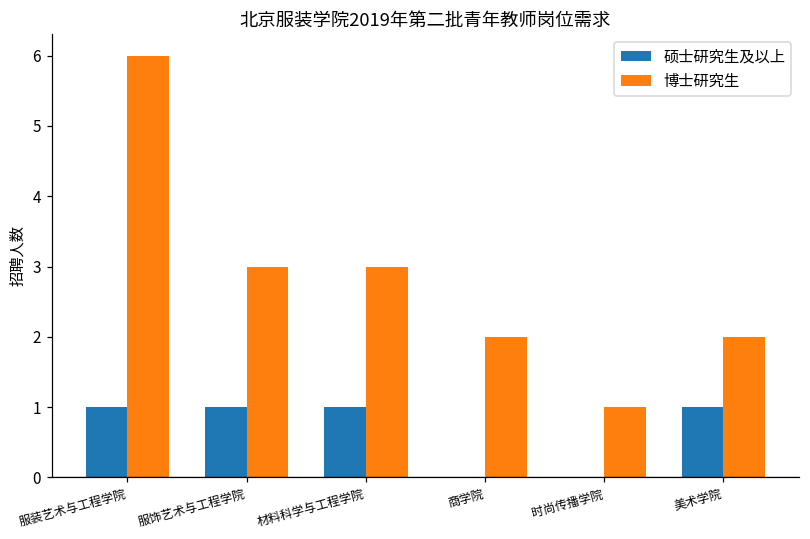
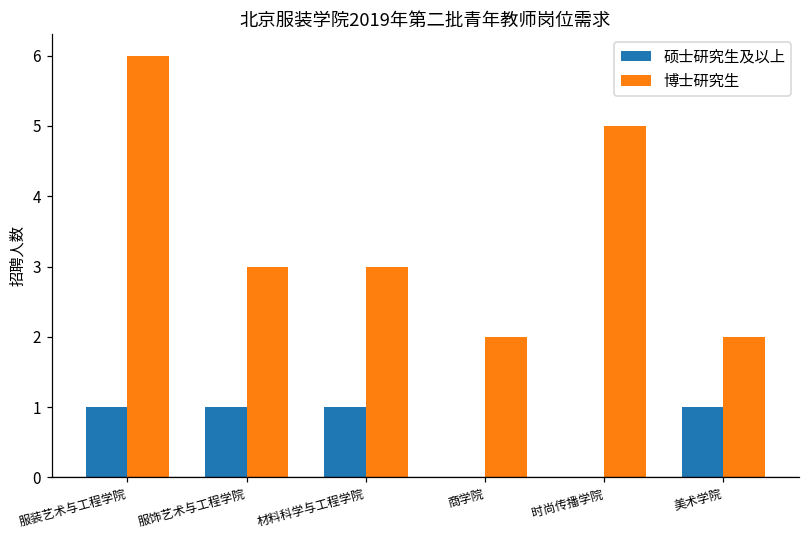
  {
    "硕士研究生及以上": {
      "服装艺术与工程学院": 1,
      "服饰艺术与工程学院": 1,
      "材料科学与工程学院": 1,
      "商学院": 0,
      "时尚传播学院": 0,
      "美术学院": 1
    },
    "博士研究生": {
      "服装艺术与工程学院": 6,
      "服饰艺术与工程学院": 3,
      "材料科学与工程学院": 3,
      "商学院": 2,
-     "时尚传播学院": 1,
+     "时尚传播学院": 5,
      "美术学院": 2
    }
  }
